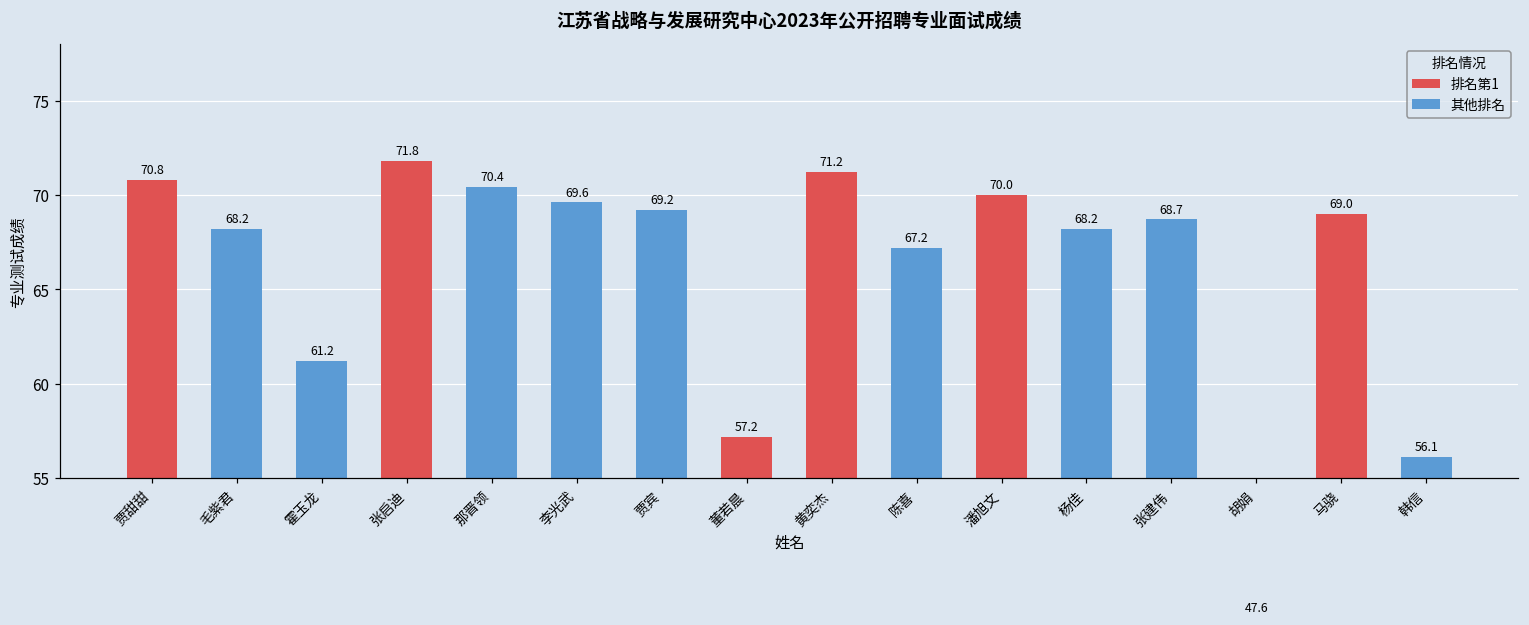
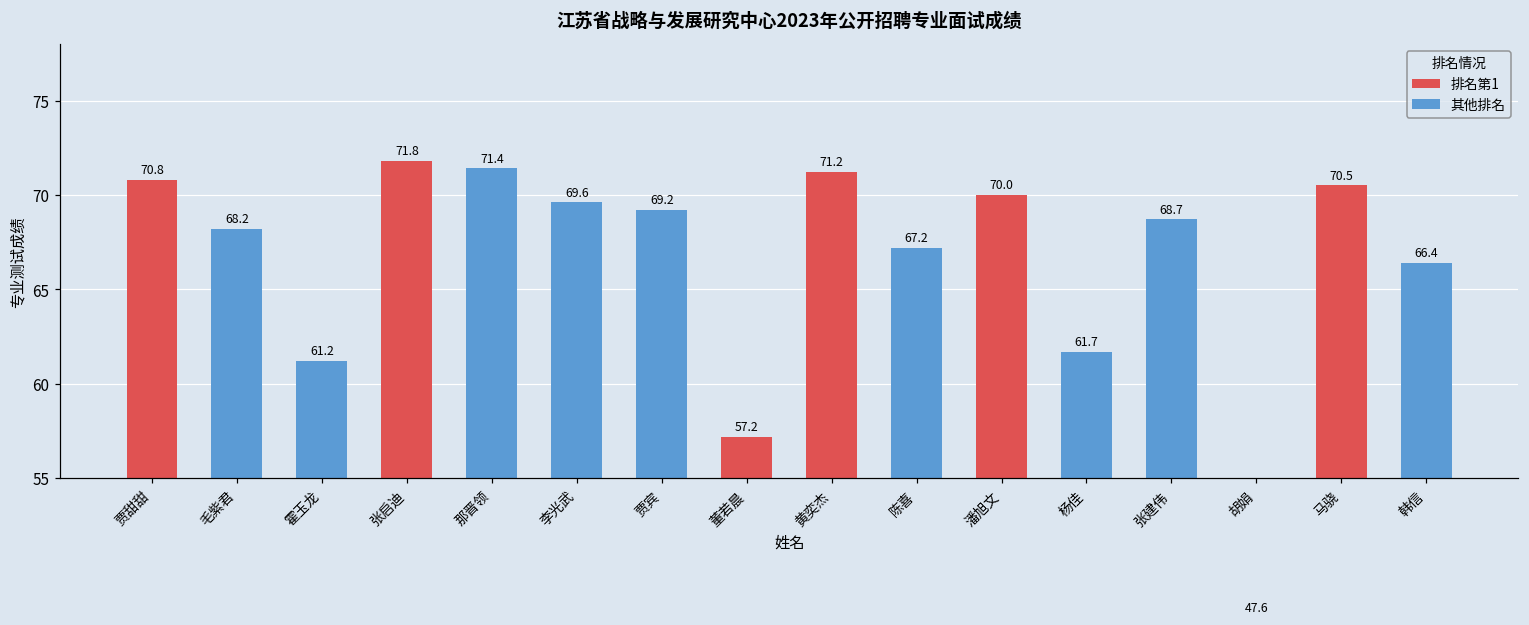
  {
    "贾甜甜": 70.8,
    "毛紫君": 68.2,
    "霍玉龙": 61.2,
    "张启迪": 71.8,
-   "那晋领": 70.4,
+   "那晋领": 71.4,
    "李光武": 69.6,
    "贾宾": 69.2,
    "董若晨": 57.2,
    "黄奕杰": 71.2,
    "陈喜": 67.2,
    "潘旭文": 70.0,
-   "杨佳": 68.2,
+   "杨佳": 61.7,
    "张建伟": 68.7,
-   "马骁": 69.0,
-   "韩信": 56.1
+   "马骁": 70.5,
+   "韩信": 66.4
  }
